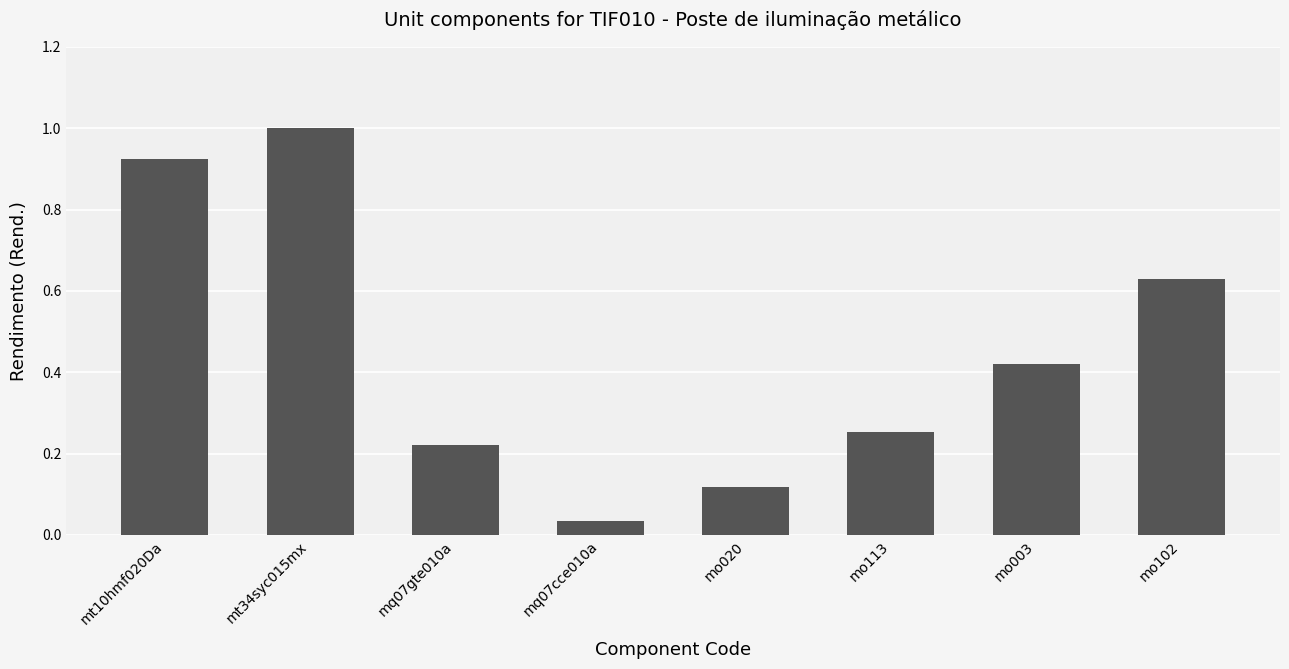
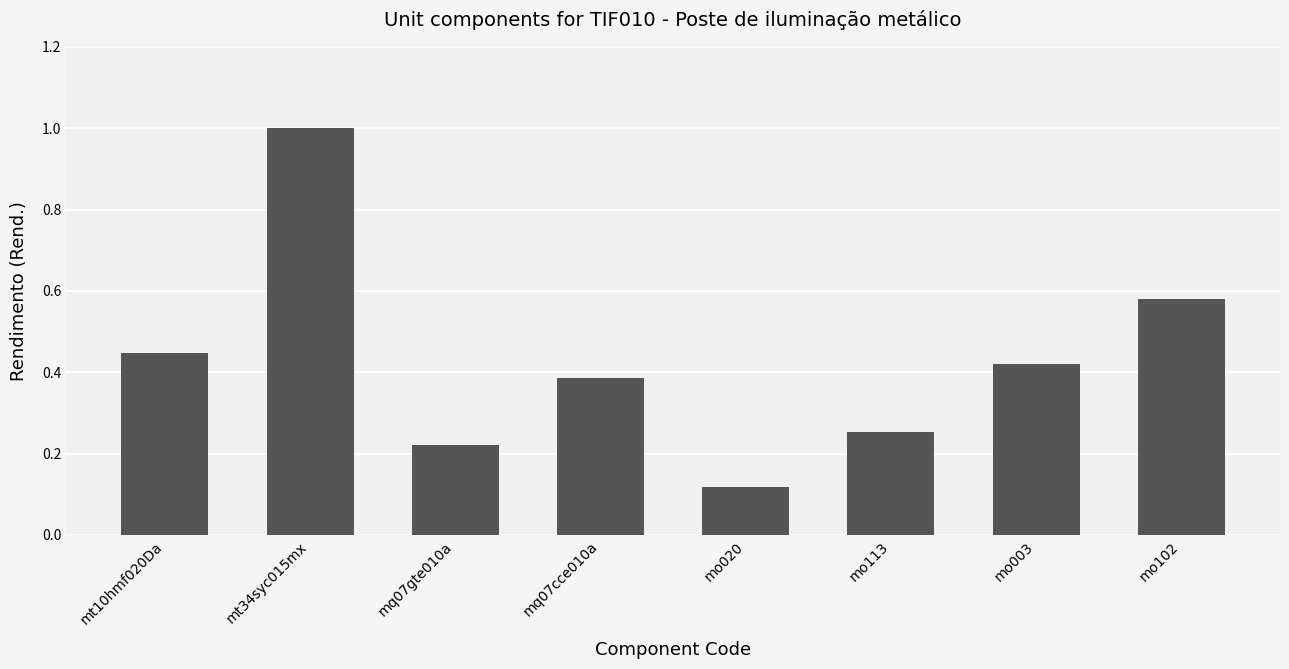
  {
-   "mt10hmf020Da": 0.92,
+   "mt10hmf020Da": 0.45,
    "mt34syc015mx": 1.00,
    "mq07gte010a": 0.22,
-   "mq07cce010a": 0.04,
+   "mq07cce010a": 0.39,
    "mo020": 0.12,
    "mo113": 0.25,
    "mo003": 0.42,
-   "mo102": 0.63
+   "mo102": 0.58
  }
